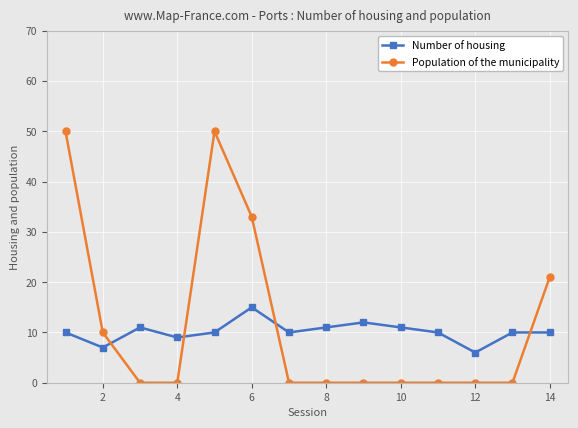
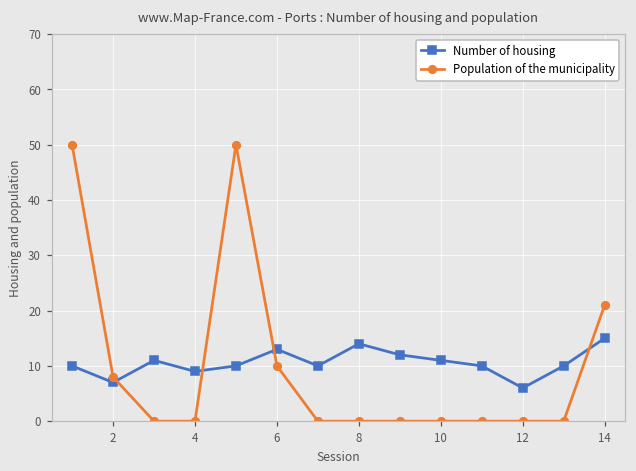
  {
    "Number of housing": {
      "2": 7,
      "4": 9,
-     "6": 15,
-     "8": 11,
+     "6": 13,
+     "8": 14,
      "10": 11,
      "12": 6,
-     "14": 10
+     "14": 15
    },
    "Population of the municipality": {
-     "2": 10,
+     "2": 8,
      "4": 0,
-     "6": 33,
+     "6": 10,
      "8": 0,
      "10": 0,
      "12": 0,
      "14": 21
    }
  }
